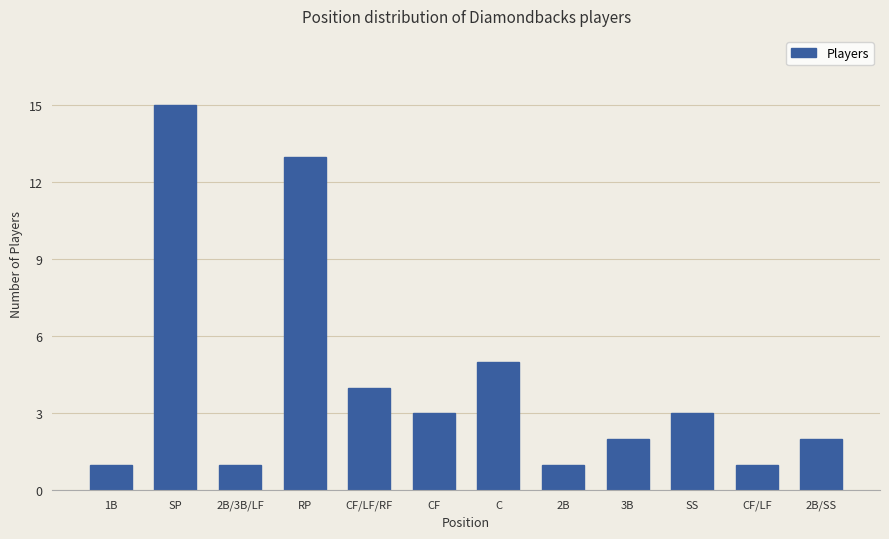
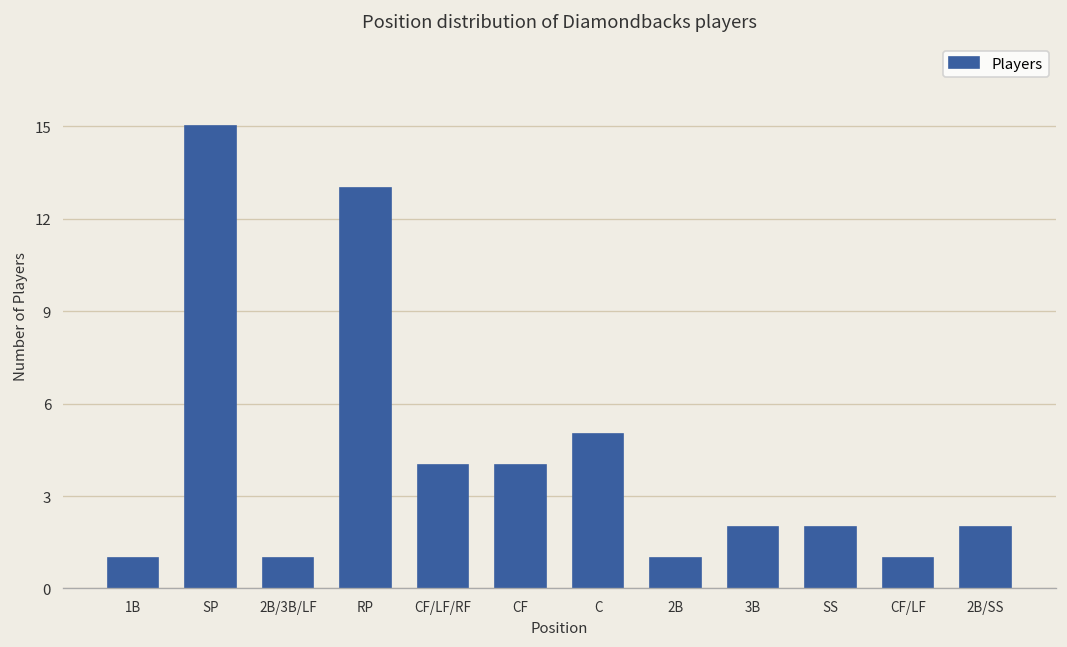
  {
    "1B": 1,
    "SP": 15,
    "2B/3B/LF": 1,
    "RP": 13,
    "CF/LF/RF": 4,
-   "CF": 3,
+   "CF": 4,
    "C": 5,
    "2B": 1,
    "3B": 2,
-   "SS": 3,
+   "SS": 2,
    "CF/LF": 1,
    "2B/SS": 2
  }
